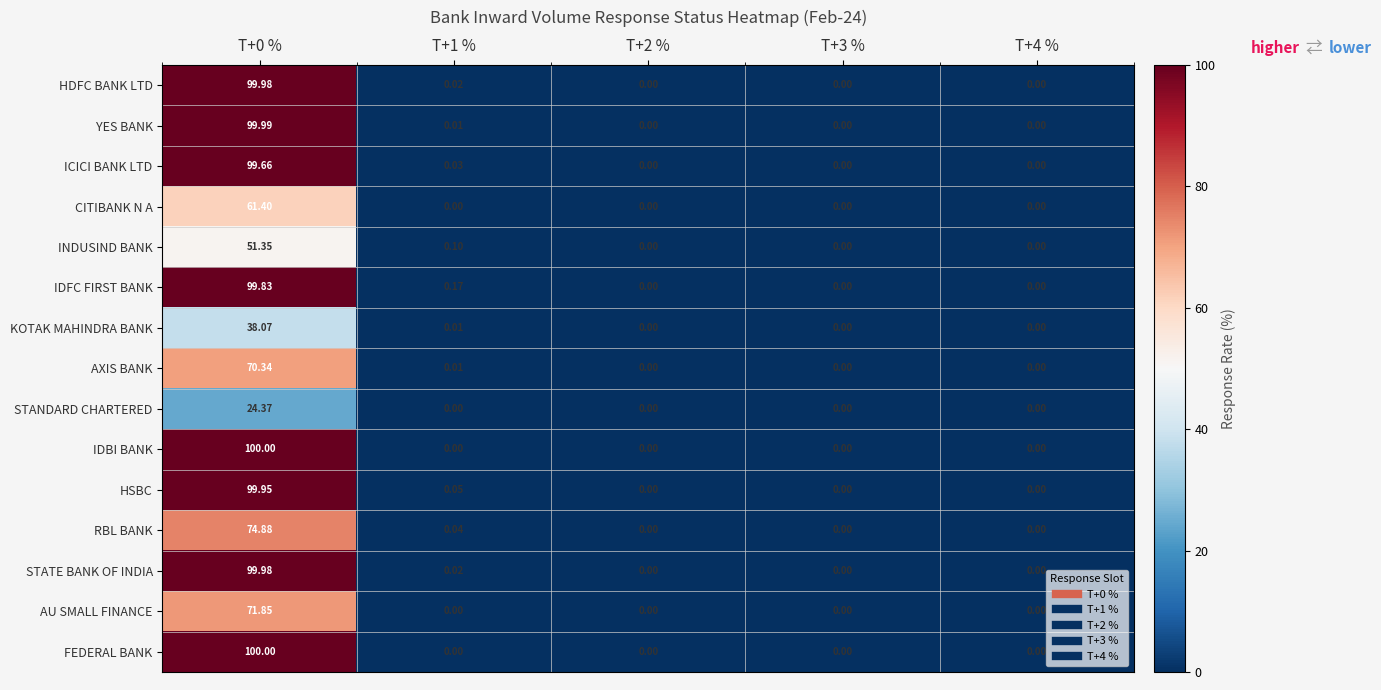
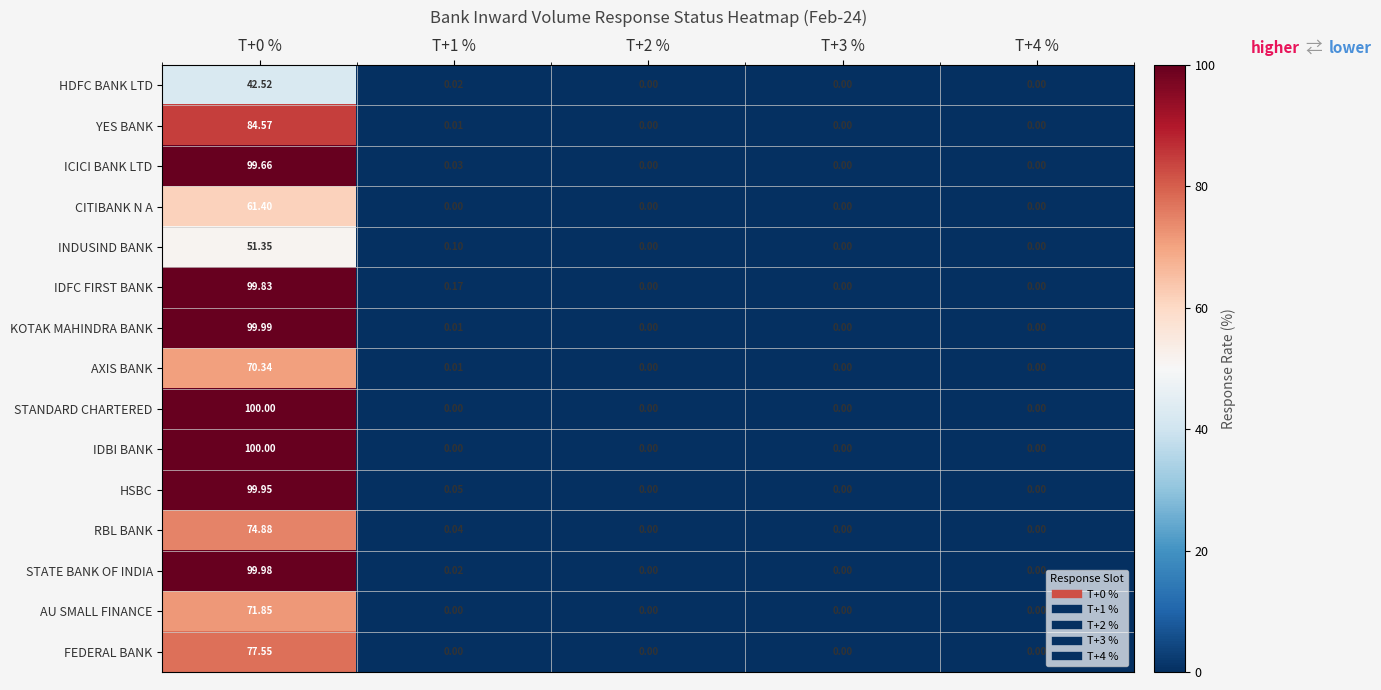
  {
    "HDFC BANK LTD": {
-     "T+0 %": 99.98
+     "T+0 %": 42.52
    },
    "YES BANK": {
-     "T+0 %": 99.99
+     "T+0 %": 84.57
    },
    "ICICI BANK LTD": {
      "T+0 %": 99.66
    },
    "CITIBANK N A": {
      "T+0 %": 61.40
    },
    "INDUSIND BANK": {
      "T+0 %": 51.35
    },
    "IDFC FIRST BANK": {
      "T+0 %": 99.83
    },
    "KOTAK MAHINDRA BANK": {
-     "T+0 %": 38.07
+     "T+0 %": 99.99
    },
    "AXIS BANK": {
      "T+0 %": 70.34
    },
    "STANDARD CHARTERED": {
-     "T+0 %": 24.37
+     "T+0 %": 100.00
    },
    "IDBI BANK": {
      "T+0 %": 100.00
    },
    "HSBC": {
      "T+0 %": 99.95
    },
    "RBL BANK": {
      "T+0 %": 74.88
    },
    "STATE BANK OF INDIA": {
      "T+0 %": 99.98
    },
    "AU SMALL FINANCE": {
      "T+0 %": 71.85
    },
    "FEDERAL BANK": {
-     "T+0 %": 100.00
+     "T+0 %": 77.55
    }
  }
